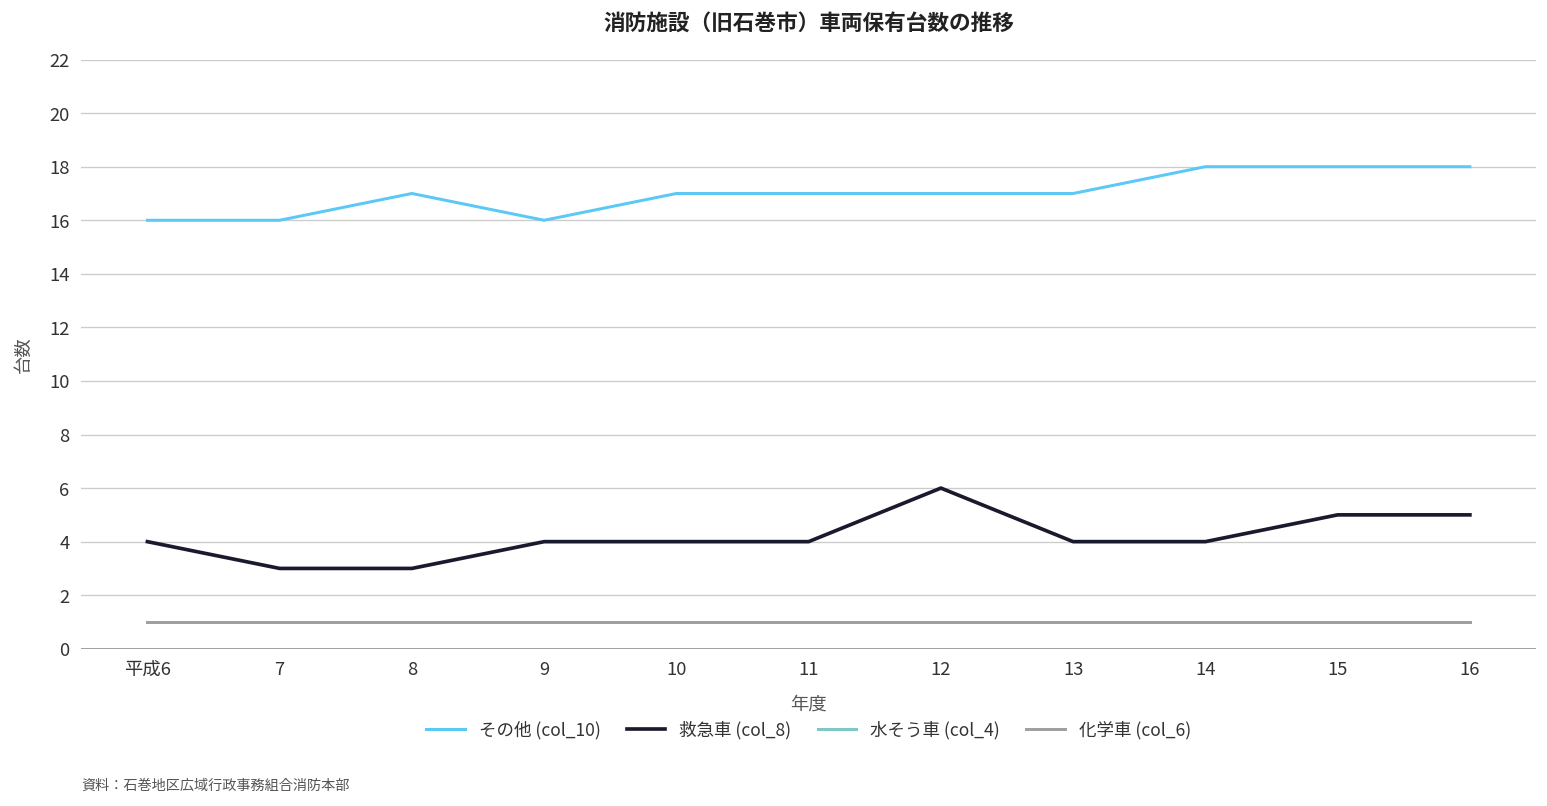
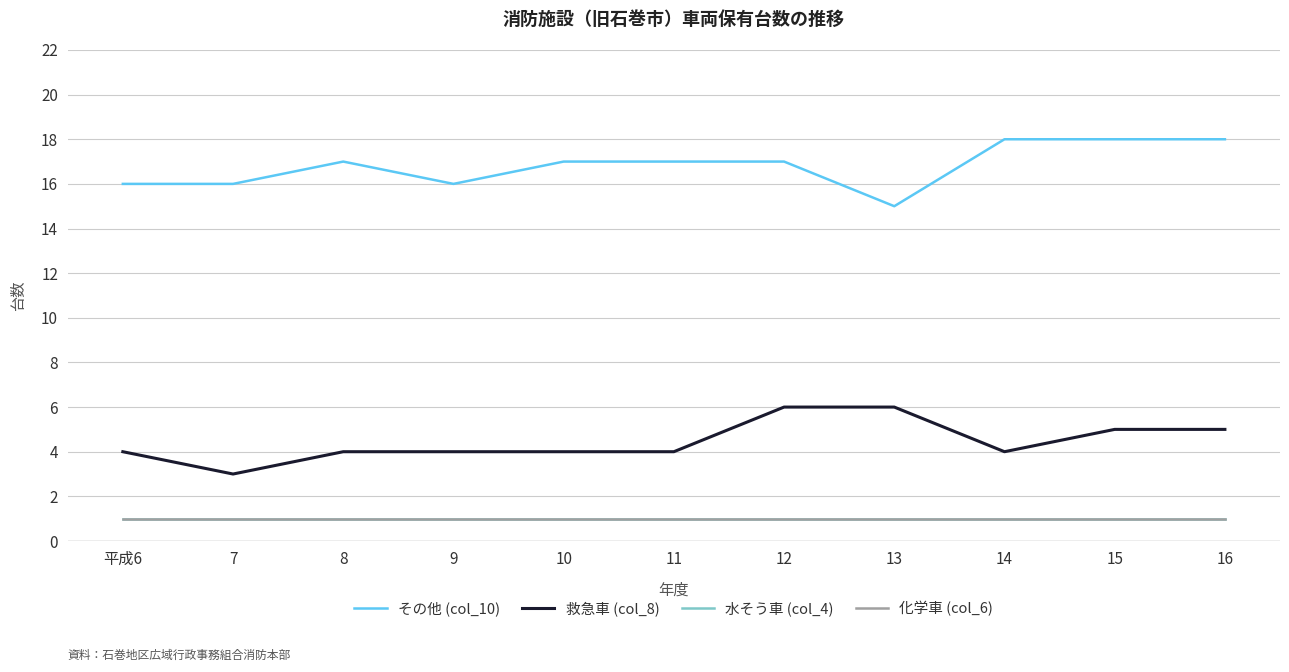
  {
    "その他 (col_10)": {
      "平成6": 16,
      "7": 16,
      "8": 17,
      "9": 16,
      "10": 17,
      "11": 17,
      "12": 17,
-     "13": 17,
+     "13": 15,
      "14": 18,
      "15": 18,
      "16": 18
    },
    "救急車 (col_8)": {
      "平成6": 4,
      "7": 3,
-     "8": 3,
+     "8": 4,
      "9": 4,
      "10": 4,
      "11": 4,
      "12": 6,
-     "13": 4,
+     "13": 6,
      "14": 4,
      "15": 5,
      "16": 5
    },
    "化学車 (col_6)": {
      "平成6": 1,
      "7": 1,
      "8": 1,
      "9": 1,
      "10": 1,
      "11": 1,
      "12": 1,
      "13": 1,
      "14": 1,
      "15": 1,
      "16": 1
    }
  }
